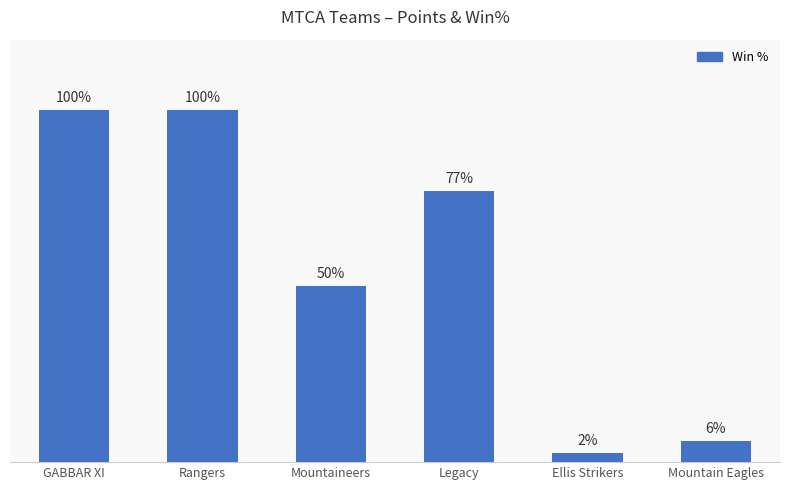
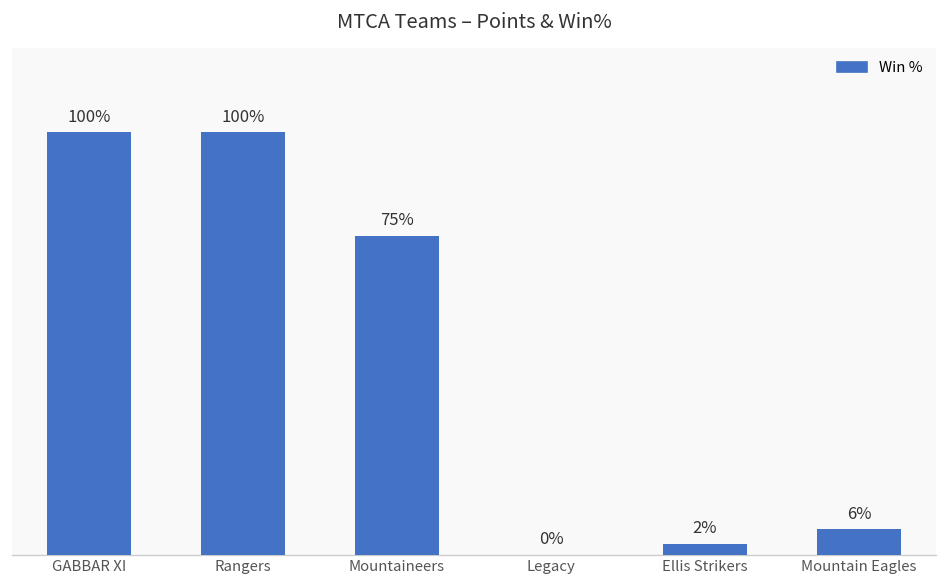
  {
    "GABBAR XI": "100%",
    "Rangers": "100%",
-   "Mountaineers": "50%",
-   "Legacy": "77%",
+   "Mountaineers": "75%",
+   "Legacy": "0%",
    "Mountain Eagles": "6%"
  }
